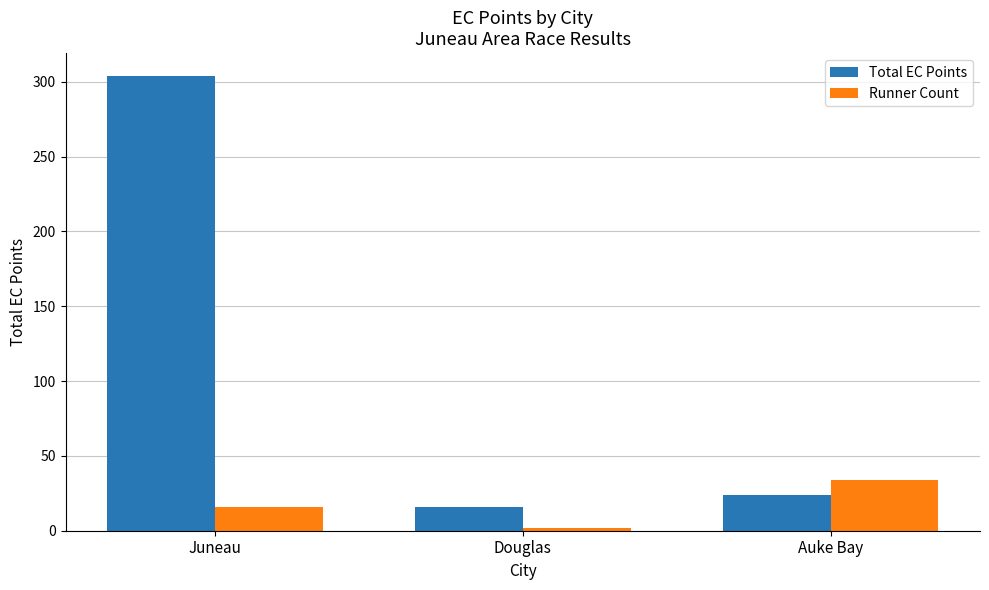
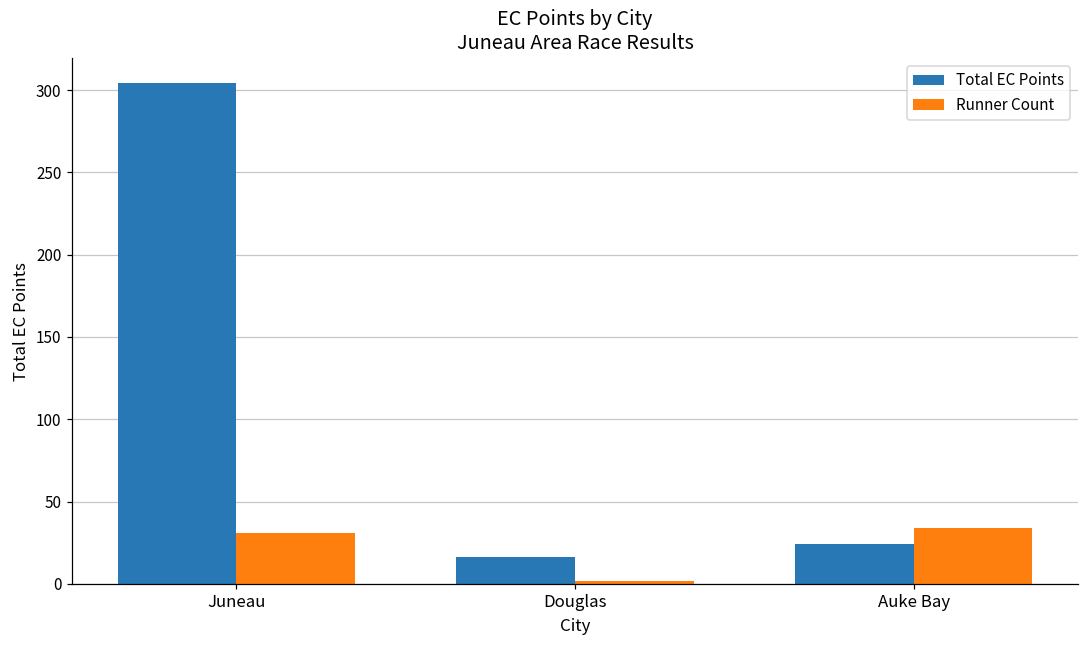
  {
    "Total EC Points": {
      "Juneau": 304,
      "Douglas": 16,
      "Auke Bay": 24
    },
    "Runner Count": {
-     "Juneau": 16,
+     "Juneau": 31,
      "Douglas": 2,
      "Auke Bay": 34
    }
  }
